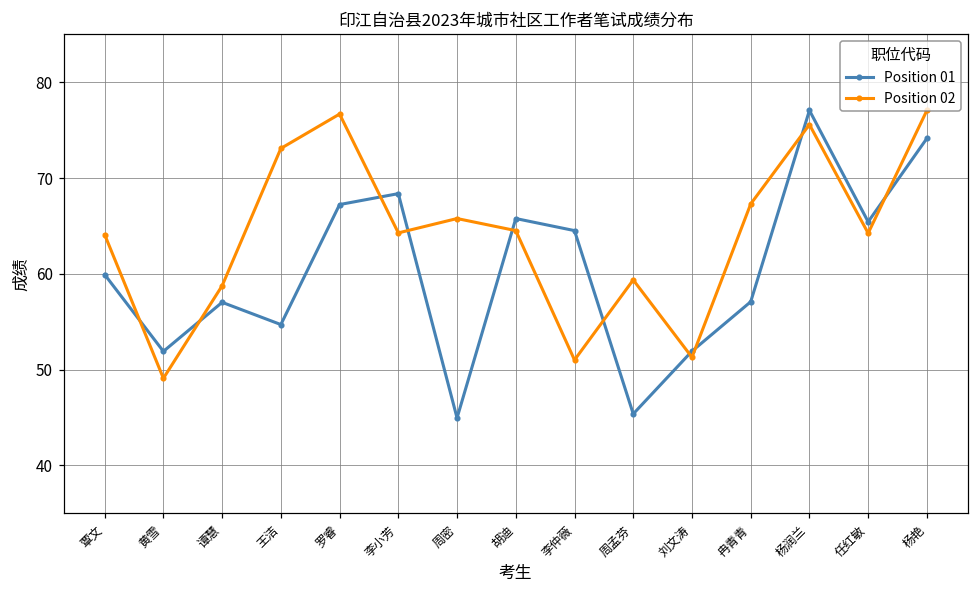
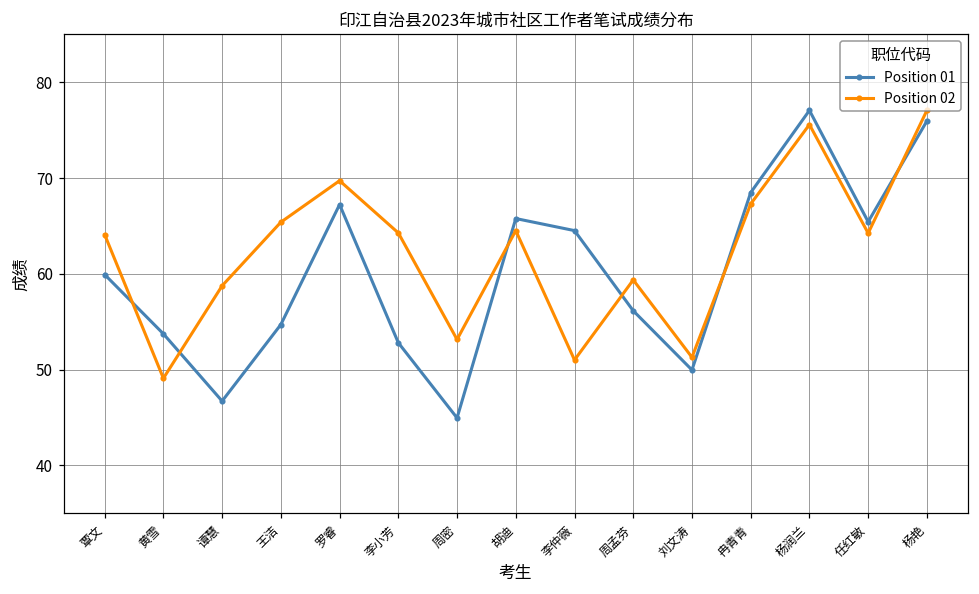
  {
    "Position 01": {
      "覃文": 60,
-     "黄雪": 52,
-     "谭慧": 57,
+     "黄雪": 54,
+     "谭慧": 47,
      "王洁": 55,
      "罗睿": 67,
-     "李小芳": 68,
+     "李小芳": 53,
      "周密": 45,
      "胡迪": 66,
      "李仲薇": 65,
-     "周孟芬": 45,
-     "刘文涛": 52,
-     "冉青青": 57,
+     "周孟芬": 56,
+     "刘文涛": 50,
+     "冉青青": 68,
      "杨润兰": 77,
      "任红敏": 65,
-     "杨艳": 74
+     "杨艳": 76
    },
    "Position 02": {
      "覃文": 64,
      "黄雪": 49,
      "谭慧": 59,
-     "王洁": 73,
-     "罗睿": 77,
+     "王洁": 65,
+     "罗睿": 70,
      "李小芳": 64,
-     "周密": 66,
+     "周密": 53,
      "胡迪": 65,
      "李仲薇": 51,
      "周孟芬": 59,
      "刘文涛": 51,
      "冉青青": 67,
      "杨润兰": 76,
      "任红敏": 64,
      "杨艳": 77
    }
  }
